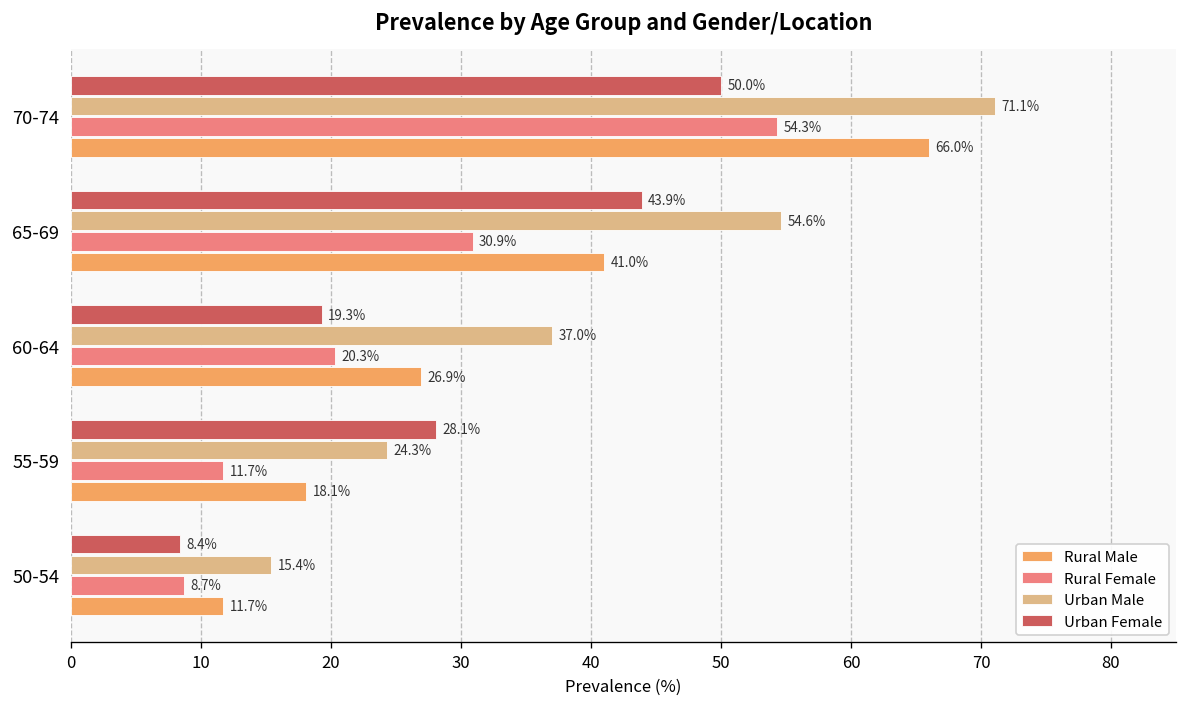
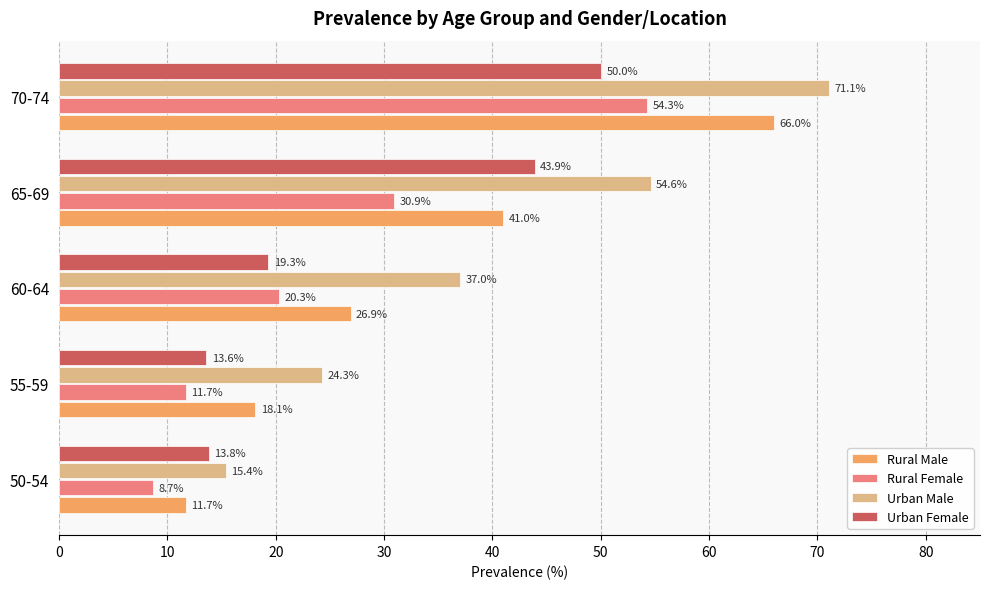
  {
    "Urban Female": {
      "70-74": "50.0%",
      "65-69": "43.9%",
      "60-64": "19.3%",
-     "55-59": "28.1%",
-     "50-54": "8.4%"
+     "55-59": "13.6%",
+     "50-54": "13.8%"
    }
  }
